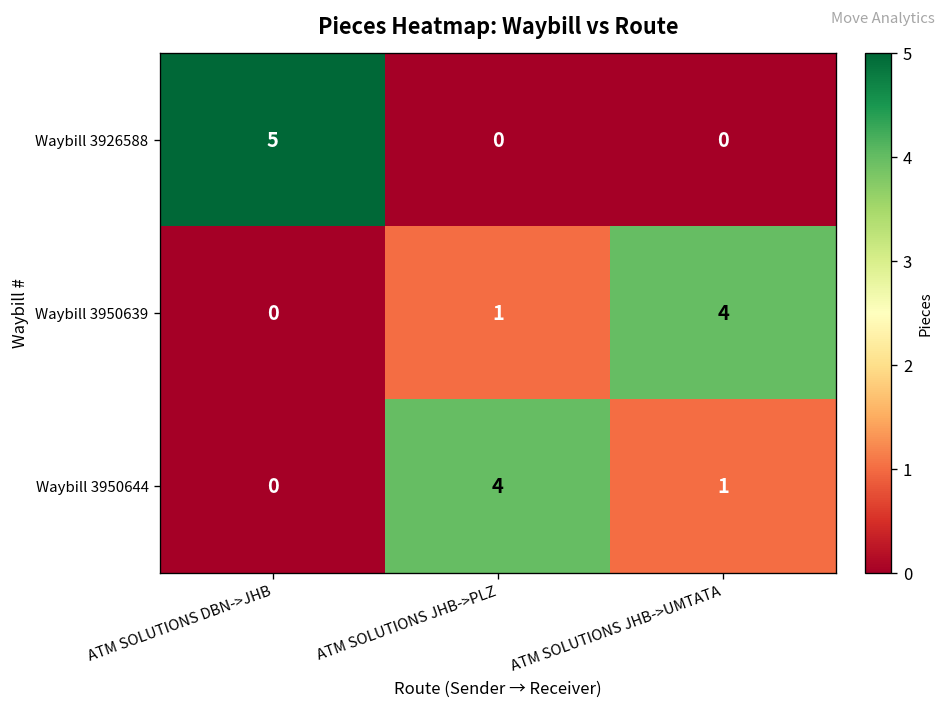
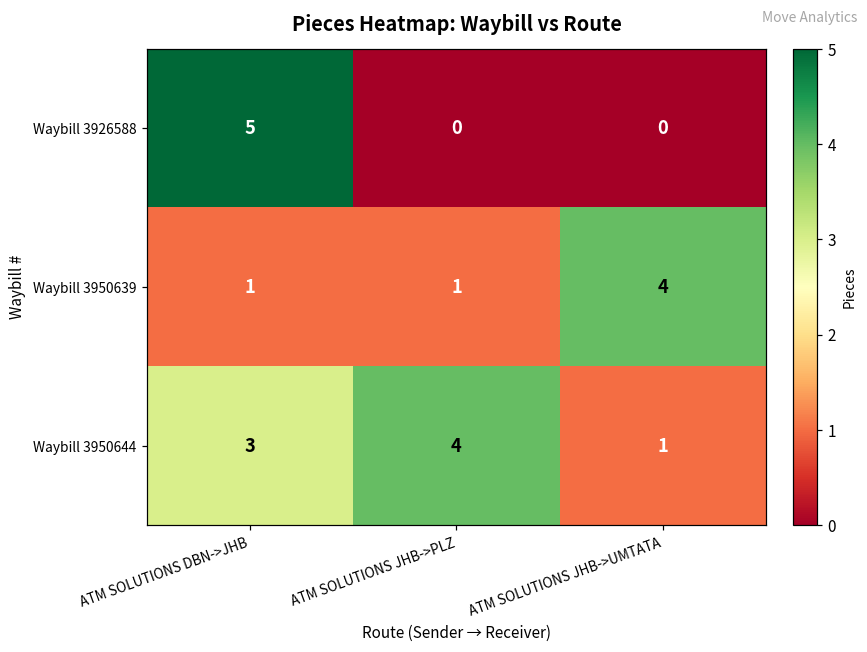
  {
    "Waybill 3926588": {
      "ATM SOLUTIONS DBN->JHB": 5,
      "ATM SOLUTIONS JHB->PLZ": 0,
      "ATM SOLUTIONS JHB->UMTATA": 0
    },
    "Waybill 3950639": {
-     "ATM SOLUTIONS DBN->JHB": 0,
+     "ATM SOLUTIONS DBN->JHB": 1,
      "ATM SOLUTIONS JHB->PLZ": 1,
      "ATM SOLUTIONS JHB->UMTATA": 4
    },
    "Waybill 3950644": {
-     "ATM SOLUTIONS DBN->JHB": 0,
+     "ATM SOLUTIONS DBN->JHB": 3,
      "ATM SOLUTIONS JHB->PLZ": 4,
      "ATM SOLUTIONS JHB->UMTATA": 1
    }
  }
